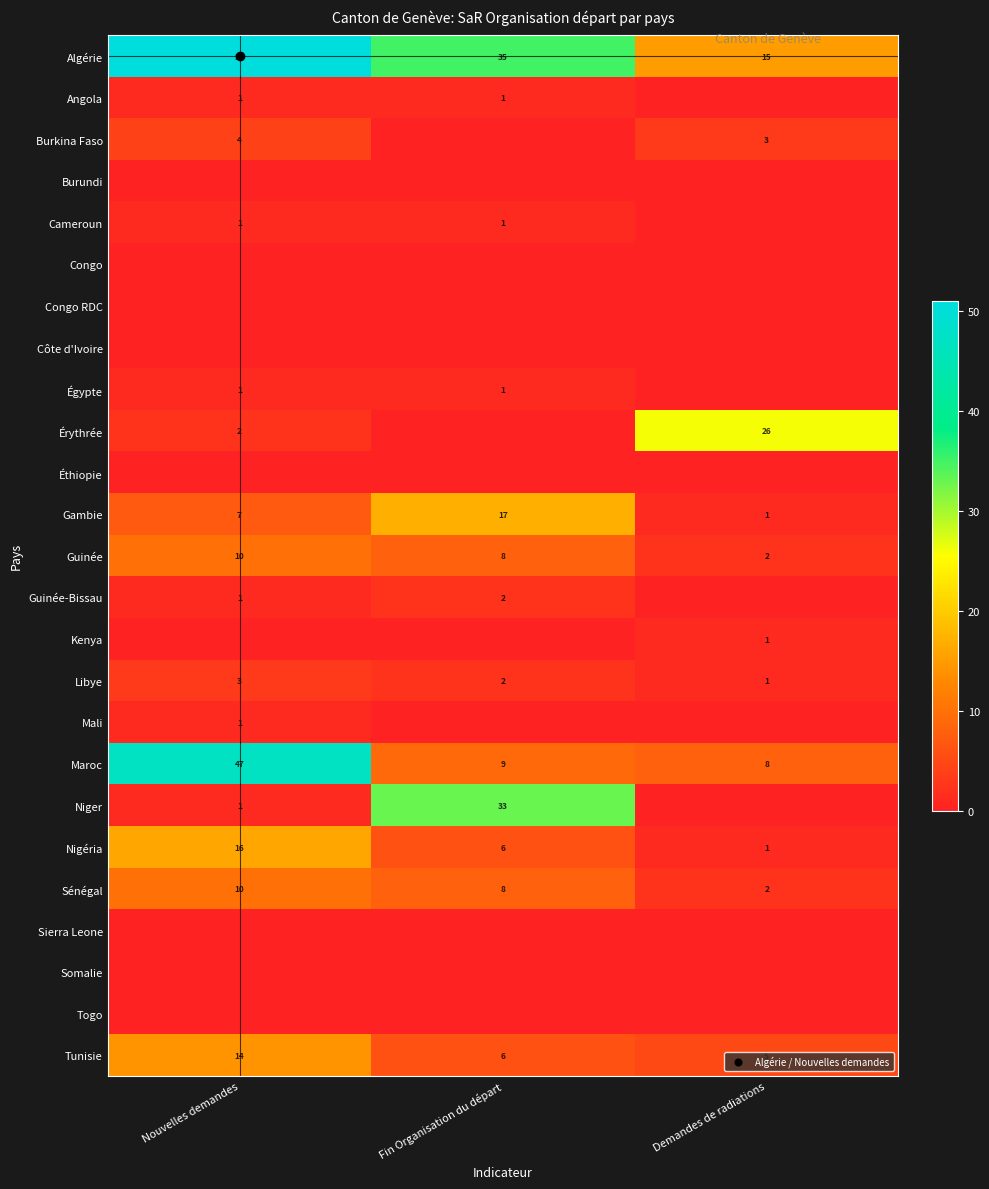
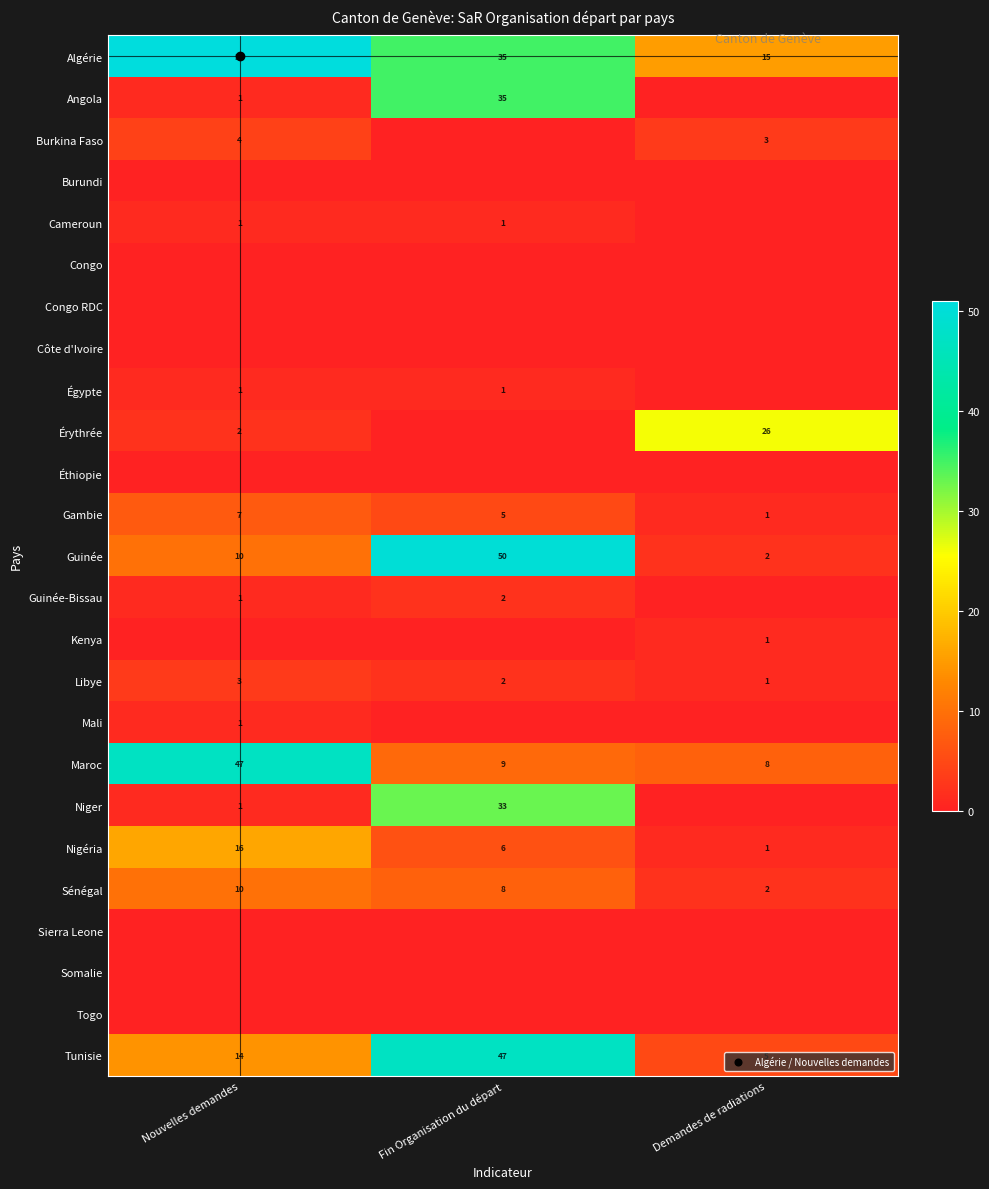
  {
    "Algérie": {
      "Fin Organisation du départ": 35,
      "Demandes de radiations": 15
    },
    "Angola": {
      "Nouvelles demandes": 1,
-     "Fin Organisation du départ": 1
+     "Fin Organisation du départ": 35
    },
    "Burkina Faso": {
      "Nouvelles demandes": 4,
      "Demandes de radiations": 3
    },
    "Cameroun": {
      "Nouvelles demandes": 1,
      "Fin Organisation du départ": 1
    },
    "Égypte": {
      "Nouvelles demandes": 1,
      "Fin Organisation du départ": 1
    },
    "Érythrée": {
      "Nouvelles demandes": 2,
      "Demandes de radiations": 26
    },
    "Gambie": {
      "Nouvelles demandes": 7,
-     "Fin Organisation du départ": 17,
+     "Fin Organisation du départ": 5,
      "Demandes de radiations": 1
    },
    "Guinée": {
      "Nouvelles demandes": 10,
-     "Fin Organisation du départ": 8,
+     "Fin Organisation du départ": 50,
      "Demandes de radiations": 2
    },
    "Guinée-Bissau": {
      "Nouvelles demandes": 1,
      "Fin Organisation du départ": 2
    },
    "Kenya": {
      "Demandes de radiations": 1
    },
    "Libye": {
      "Nouvelles demandes": 3,
      "Fin Organisation du départ": 2,
      "Demandes de radiations": 1
    },
    "Mali": {
      "Nouvelles demandes": 1
    },
    "Maroc": {
      "Nouvelles demandes": 47,
      "Fin Organisation du départ": 9,
      "Demandes de radiations": 8
    },
    "Niger": {
      "Nouvelles demandes": 1,
      "Fin Organisation du départ": 33
    },
    "Nigéria": {
      "Nouvelles demandes": 16,
      "Fin Organisation du départ": 6,
      "Demandes de radiations": 1
    },
    "Sénégal": {
      "Nouvelles demandes": 10,
      "Fin Organisation du départ": 8,
      "Demandes de radiations": 2
    },
    "Tunisie": {
      "Nouvelles demandes": 14,
-     "Fin Organisation du départ": 6
+     "Fin Organisation du départ": 47
    }
  }
